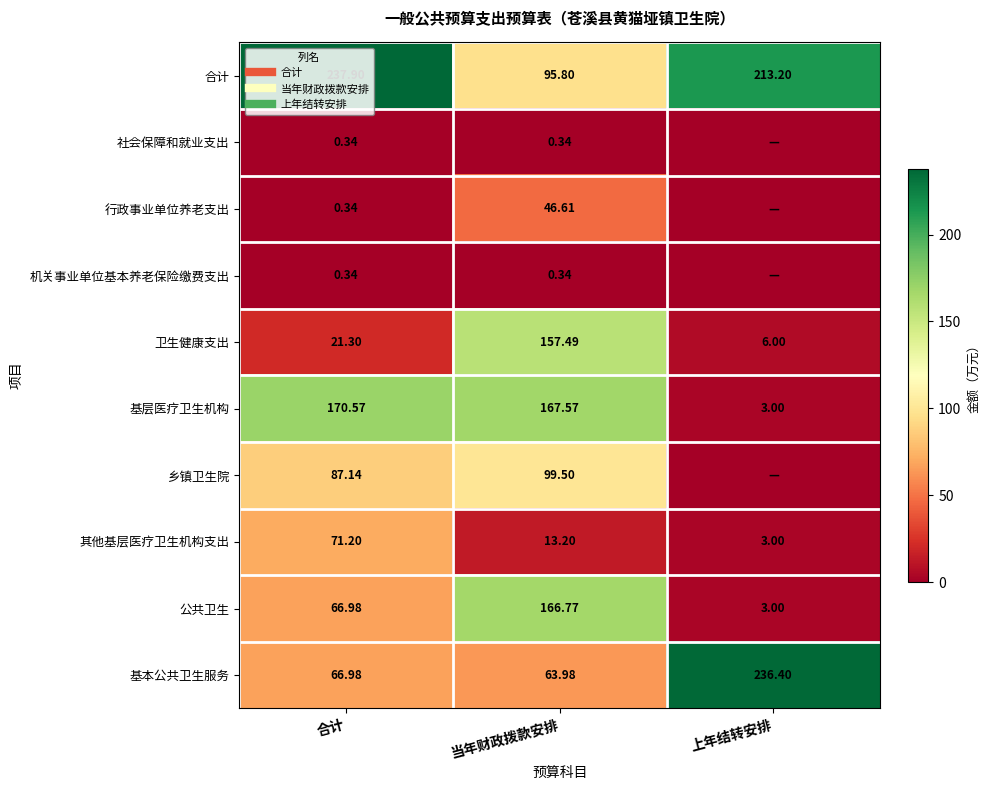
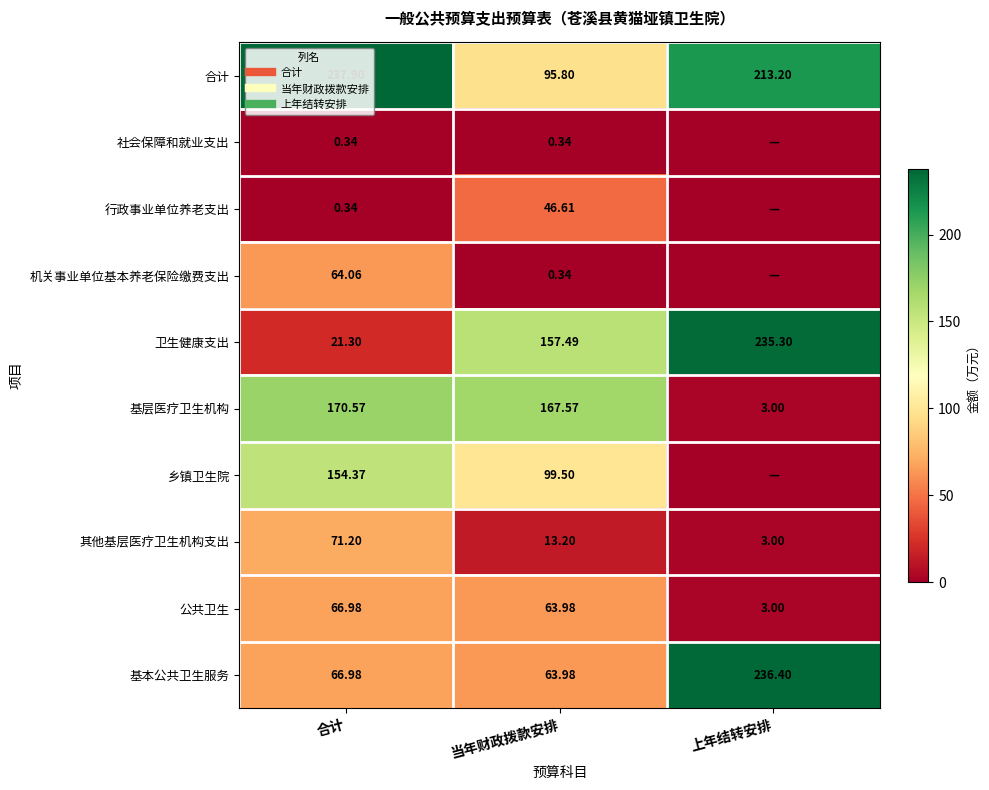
  {
    "合计": {
      "当年财政拨款安排": 95.80,
      "上年结转安排": 213.20
    },
    "社会保障和就业支出": {
      "合计": 0.34,
      "当年财政拨款安排": 0.34
    },
    "行政事业单位养老支出": {
      "合计": 0.34,
      "当年财政拨款安排": 46.61
    },
    "机关事业单位基本养老保险缴费支出": {
-     "合计": 0.34,
+     "合计": 64.06,
      "当年财政拨款安排": 0.34
    },
    "卫生健康支出": {
      "合计": 21.30,
      "当年财政拨款安排": 157.49,
-     "上年结转安排": 6.00
+     "上年结转安排": 235.30
    },
    "基层医疗卫生机构": {
      "合计": 170.57,
      "当年财政拨款安排": 167.57,
      "上年结转安排": 3.00
    },
    "乡镇卫生院": {
-     "合计": 87.14,
+     "合计": 154.37,
      "当年财政拨款安排": 99.50
    },
    "其他基层医疗卫生机构支出": {
      "合计": 71.20,
      "当年财政拨款安排": 13.20,
      "上年结转安排": 3.00
    },
    "公共卫生": {
      "合计": 66.98,
-     "当年财政拨款安排": 166.77,
+     "当年财政拨款安排": 63.98,
      "上年结转安排": 3.00
    },
    "基本公共卫生服务": {
      "合计": 66.98,
      "当年财政拨款安排": 63.98,
      "上年结转安排": 236.40
    }
  }
